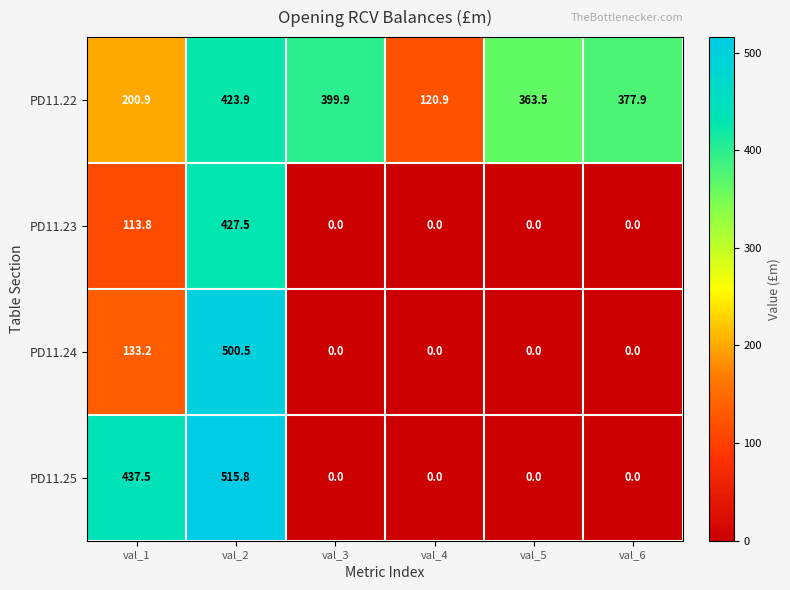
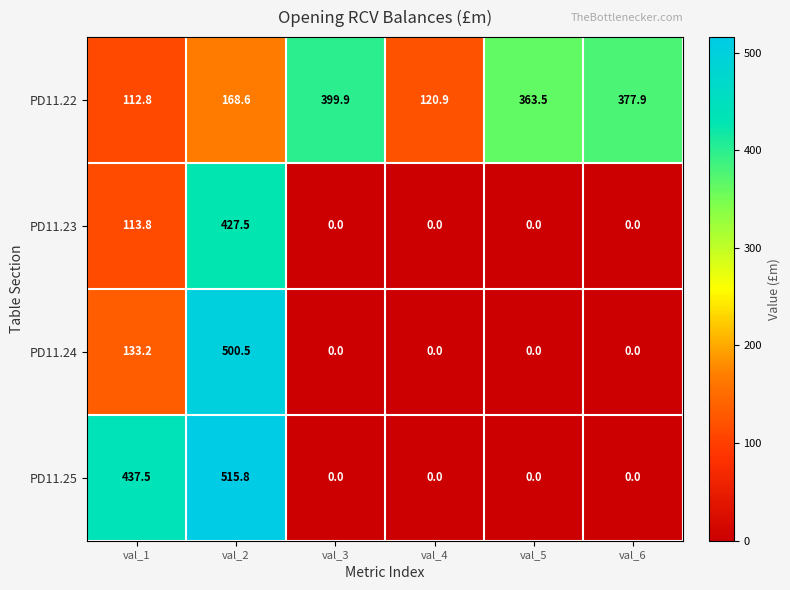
  {
    "PD11.22": {
-     "val_1": 200.9,
-     "val_2": 423.9,
+     "val_1": 112.8,
+     "val_2": 168.6,
      "val_3": 399.9,
      "val_4": 120.9,
      "val_5": 363.5,
      "val_6": 377.9
    },
    "PD11.23": {
      "val_1": 113.8,
      "val_2": 427.5,
      "val_3": 0.0,
      "val_4": 0.0,
      "val_5": 0.0,
      "val_6": 0.0
    },
    "PD11.24": {
      "val_1": 133.2,
      "val_2": 500.5,
      "val_3": 0.0,
      "val_4": 0.0,
      "val_5": 0.0,
      "val_6": 0.0
    },
    "PD11.25": {
      "val_1": 437.5,
      "val_2": 515.8,
      "val_3": 0.0,
      "val_4": 0.0,
      "val_5": 0.0,
      "val_6": 0.0
    }
  }
